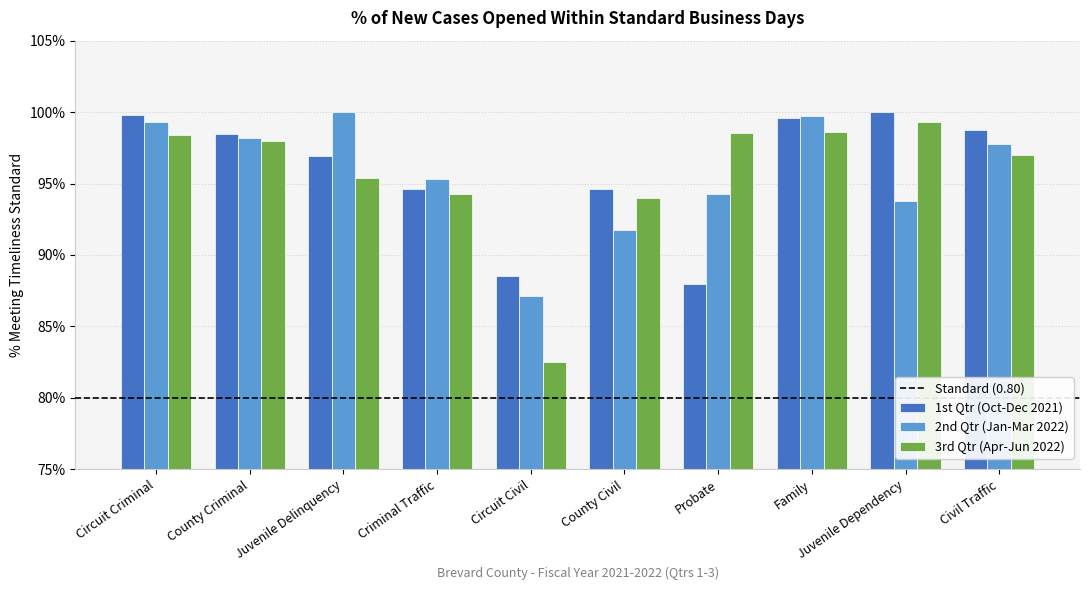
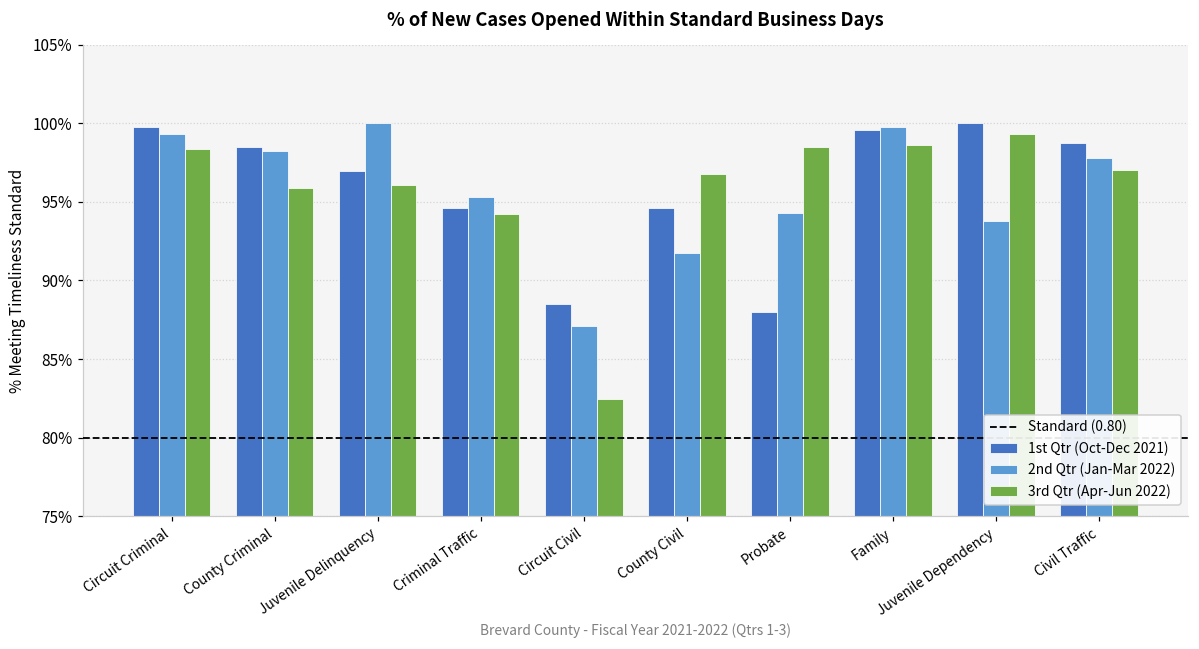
  {
    "3rd Qtr (Apr-Jun 2022)": {
      "Circuit Criminal": "98.4%",
-     "County Criminal": "98.0%",
-     "Juvenile Delinquency": "95.4%",
+     "County Criminal": "95.9%",
+     "Juvenile Delinquency": "96.1%",
      "Criminal Traffic": "94.3%",
      "Circuit Civil": "82.5%",
-     "County Civil": "94.0%",
+     "County Civil": "96.8%",
      "Probate": "98.5%",
      "Family": "98.6%",
      "Juvenile Dependency": "99.3%",
      "Civil Traffic": "97.0%"
    }
  }
